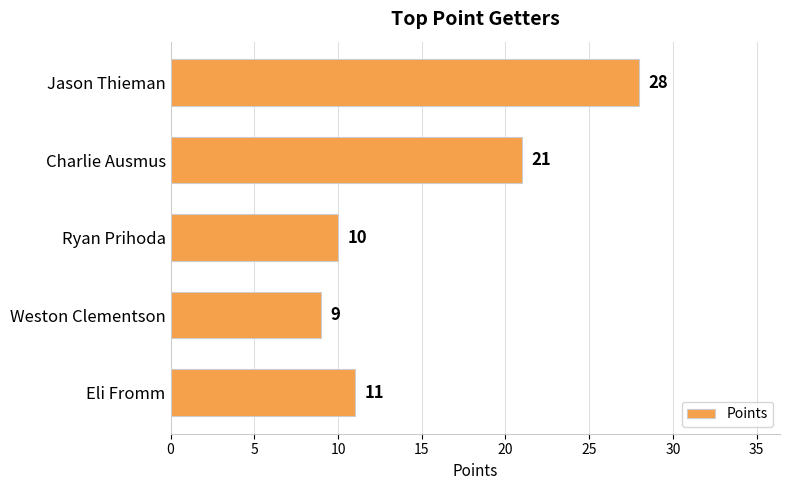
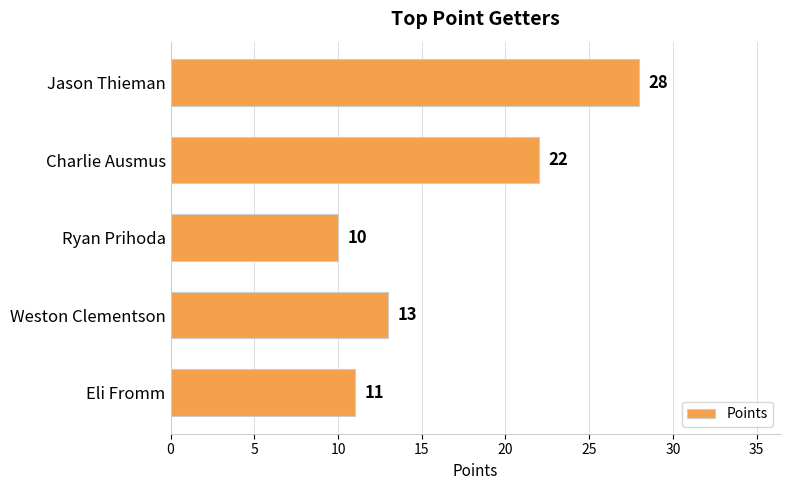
  {
    "Jason Thieman": 28,
-   "Charlie Ausmus": 21,
+   "Charlie Ausmus": 22,
    "Ryan Prihoda": 10,
-   "Weston Clementson": 9,
+   "Weston Clementson": 13,
    "Eli Fromm": 11
  }
